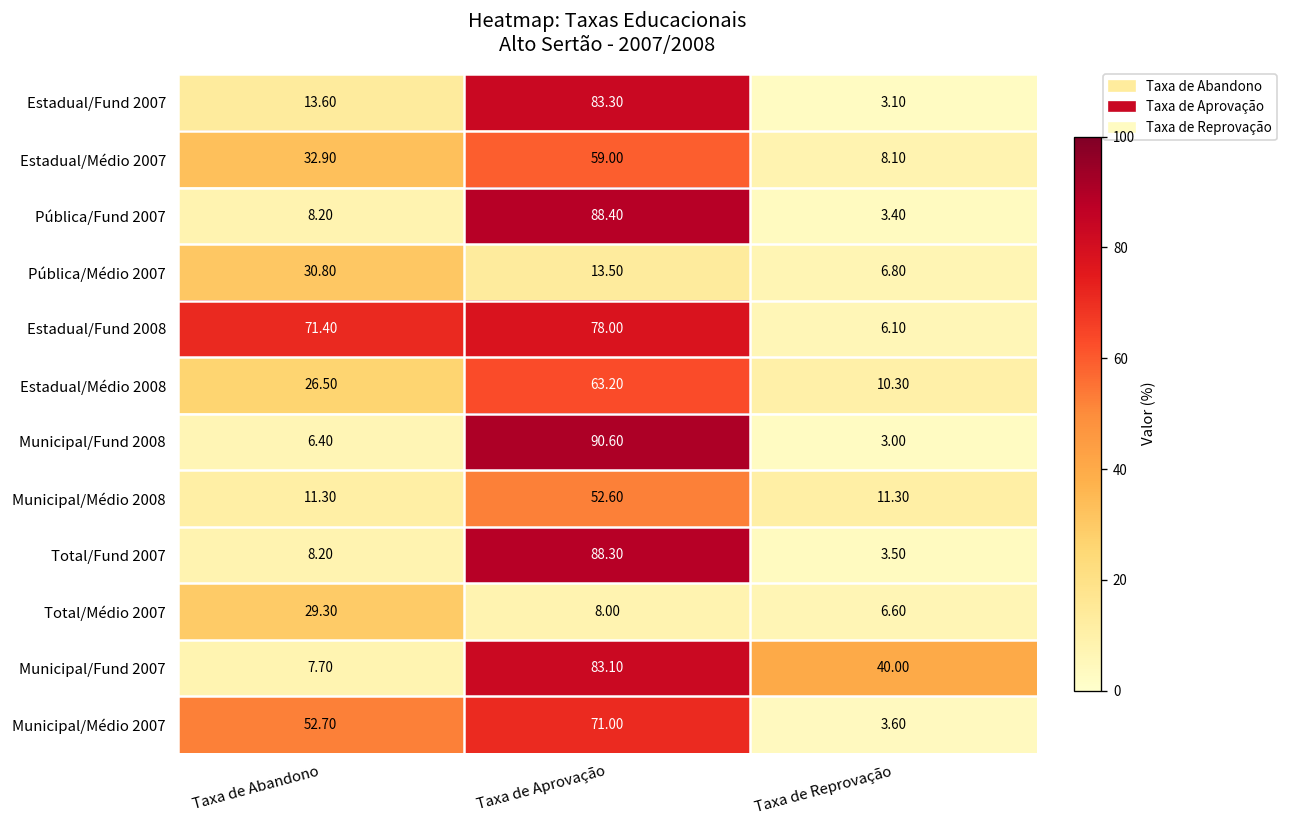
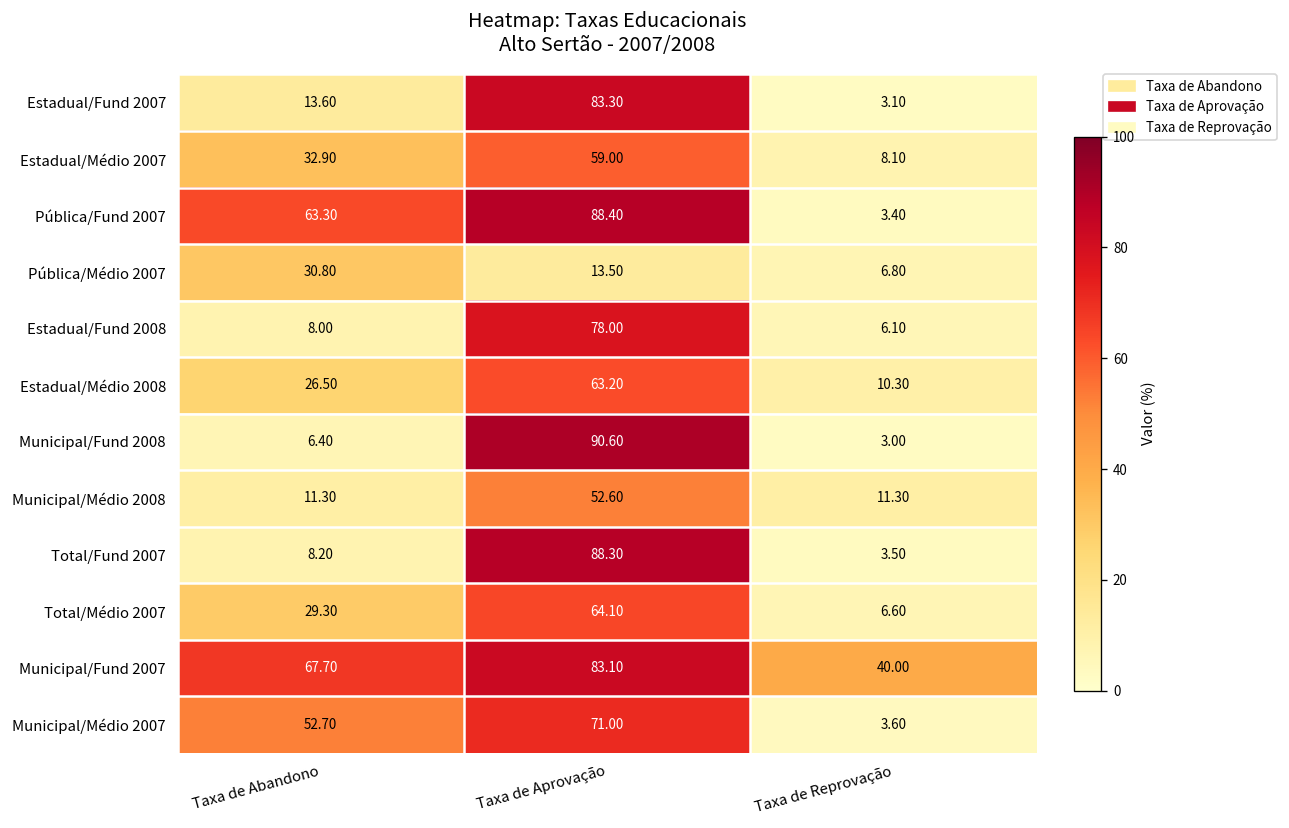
  {
    "Estadual/Fund 2007": {
      "Taxa de Abandono": 13.60,
      "Taxa de Aprovação": 83.30,
      "Taxa de Reprovação": 3.10
    },
    "Estadual/Médio 2007": {
      "Taxa de Abandono": 32.90,
      "Taxa de Aprovação": 59.00,
      "Taxa de Reprovação": 8.10
    },
    "Pública/Fund 2007": {
-     "Taxa de Abandono": 8.20,
+     "Taxa de Abandono": 63.30,
      "Taxa de Aprovação": 88.40,
      "Taxa de Reprovação": 3.40
    },
    "Pública/Médio 2007": {
      "Taxa de Abandono": 30.80,
      "Taxa de Aprovação": 13.50,
      "Taxa de Reprovação": 6.80
    },
    "Estadual/Fund 2008": {
-     "Taxa de Abandono": 71.40,
+     "Taxa de Abandono": 8.00,
      "Taxa de Aprovação": 78.00,
      "Taxa de Reprovação": 6.10
    },
    "Estadual/Médio 2008": {
      "Taxa de Abandono": 26.50,
      "Taxa de Aprovação": 63.20,
      "Taxa de Reprovação": 10.30
    },
    "Municipal/Fund 2008": {
      "Taxa de Abandono": 6.40,
      "Taxa de Aprovação": 90.60,
      "Taxa de Reprovação": 3.00
    },
    "Municipal/Médio 2008": {
      "Taxa de Abandono": 11.30,
      "Taxa de Aprovação": 52.60,
      "Taxa de Reprovação": 11.30
    },
    "Total/Fund 2007": {
      "Taxa de Abandono": 8.20,
      "Taxa de Aprovação": 88.30,
      "Taxa de Reprovação": 3.50
    },
    "Total/Médio 2007": {
      "Taxa de Abandono": 29.30,
-     "Taxa de Aprovação": 8.00,
+     "Taxa de Aprovação": 64.10,
      "Taxa de Reprovação": 6.60
    },
    "Municipal/Fund 2007": {
-     "Taxa de Abandono": 7.70,
+     "Taxa de Abandono": 67.70,
      "Taxa de Aprovação": 83.10,
      "Taxa de Reprovação": 40.00
    },
    "Municipal/Médio 2007": {
      "Taxa de Abandono": 52.70,
      "Taxa de Aprovação": 71.00,
      "Taxa de Reprovação": 3.60
    }
  }
